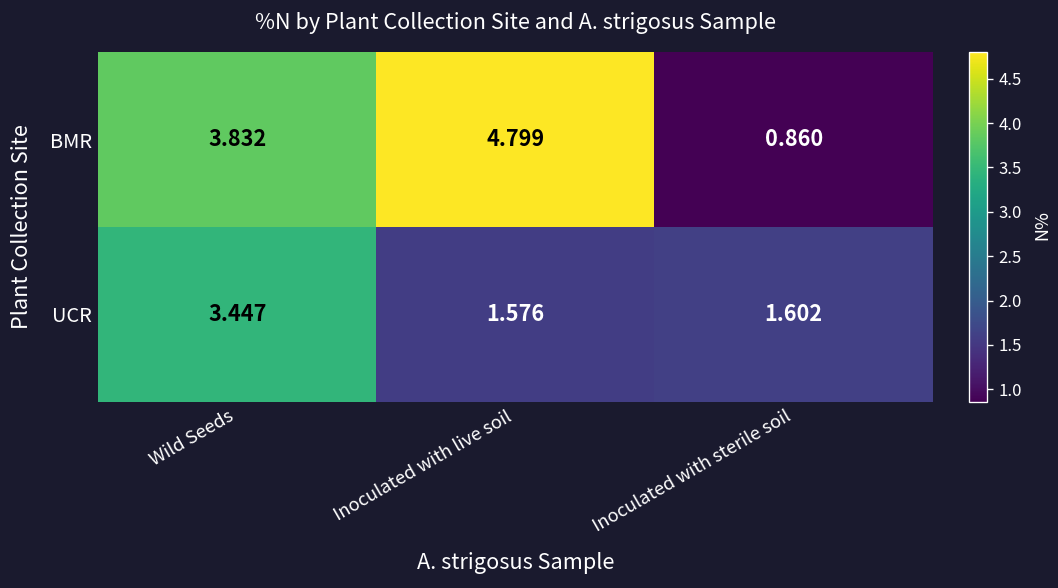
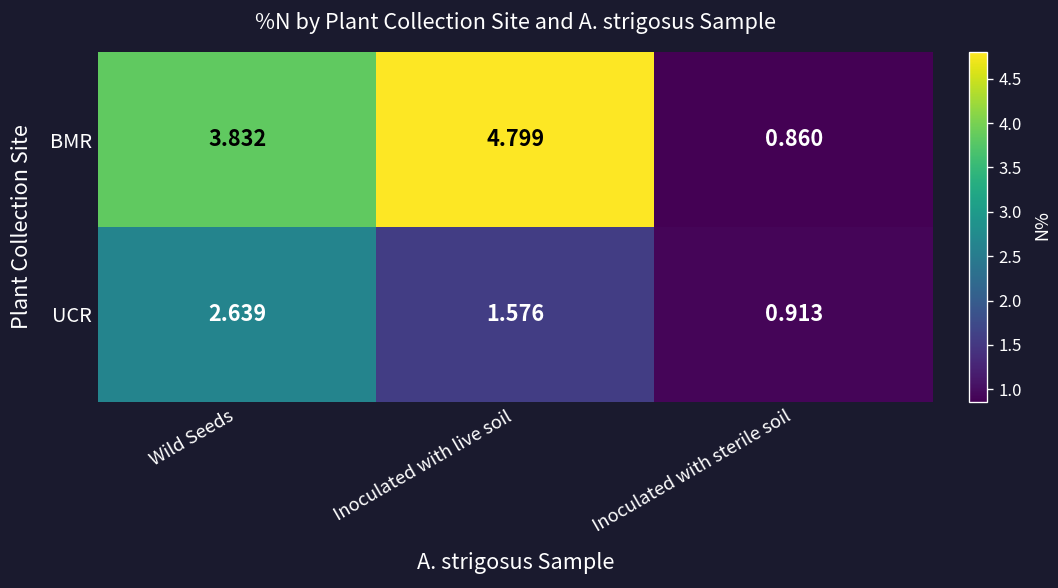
  {
    "BMR": {
      "Wild Seeds": 3.832,
      "Inoculated with live soil": 4.799,
      "Inoculated with sterile soil": 0.860
    },
    "UCR": {
-     "Wild Seeds": 3.447,
+     "Wild Seeds": 2.639,
      "Inoculated with live soil": 1.576,
-     "Inoculated with sterile soil": 1.602
+     "Inoculated with sterile soil": 0.913
    }
  }
